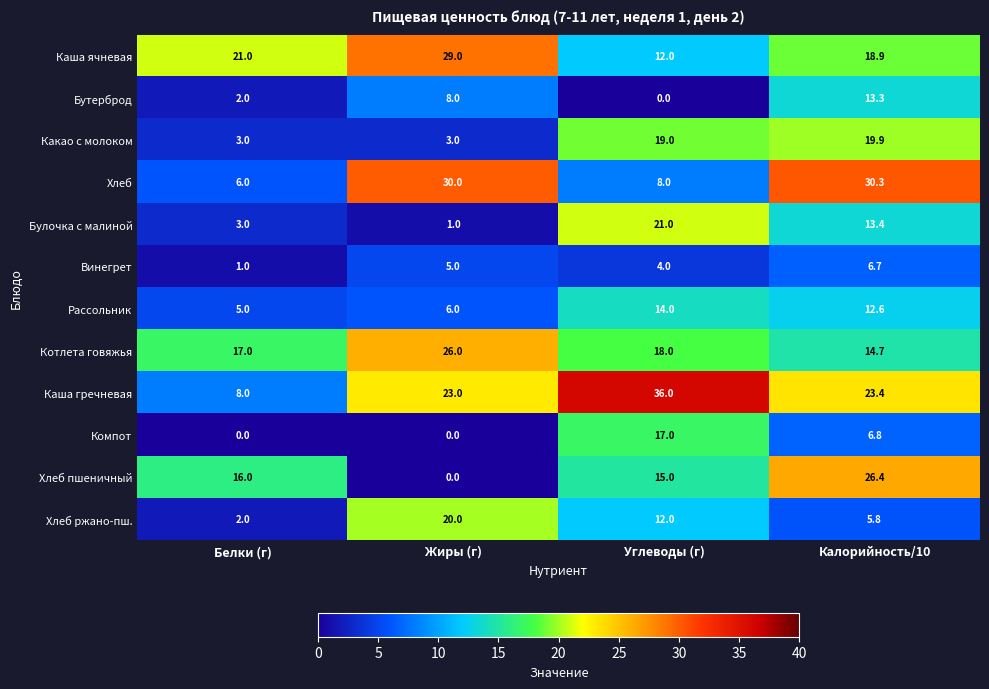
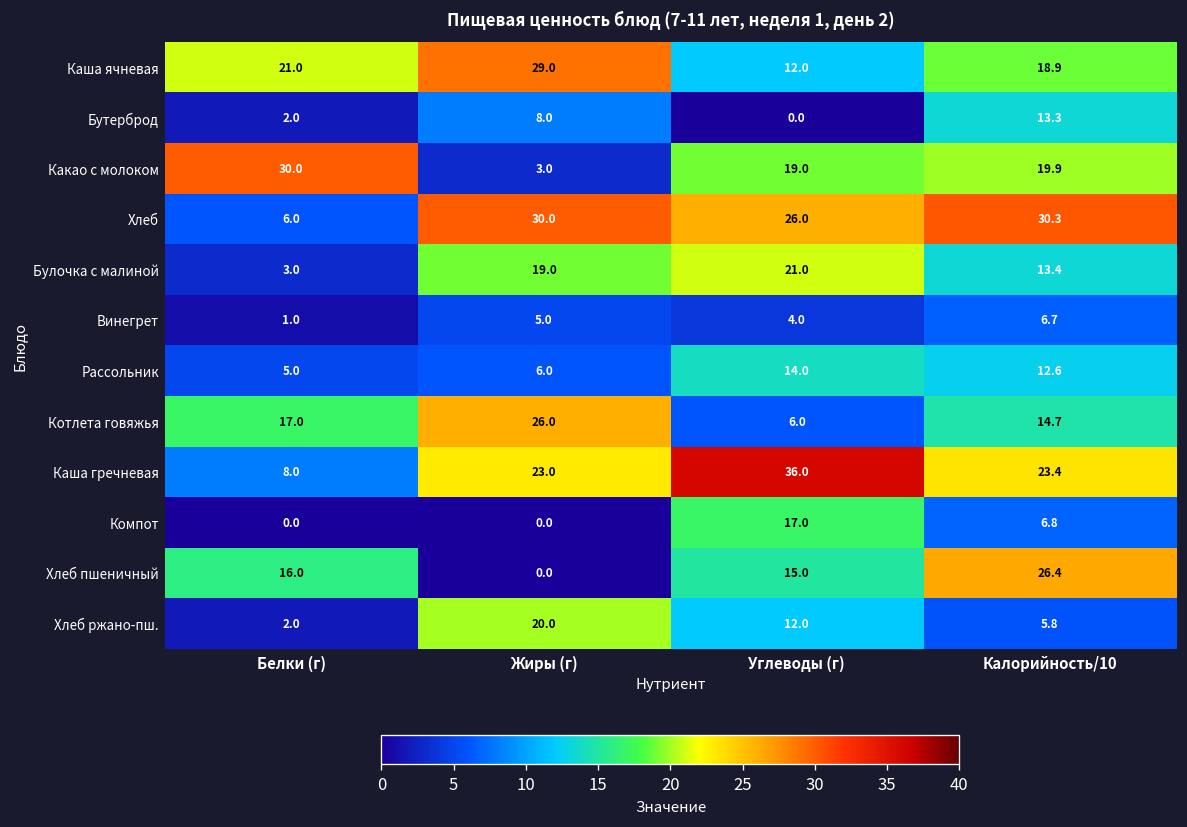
  {
    "Каша ячневая": {
      "Белки (г)": 21.0,
      "Жиры (г)": 29.0,
      "Углеводы (г)": 12.0,
      "Калорийность/10": 18.9
    },
    "Бутерброд": {
      "Белки (г)": 2.0,
      "Жиры (г)": 8.0,
      "Углеводы (г)": 0.0,
      "Калорийность/10": 13.3
    },
    "Какао с молоком": {
-     "Белки (г)": 3.0,
+     "Белки (г)": 30.0,
      "Жиры (г)": 3.0,
      "Углеводы (г)": 19.0,
      "Калорийность/10": 19.9
    },
    "Хлеб": {
      "Белки (г)": 6.0,
      "Жиры (г)": 30.0,
-     "Углеводы (г)": 8.0,
+     "Углеводы (г)": 26.0,
      "Калорийность/10": 30.3
    },
    "Булочка с малиной": {
      "Белки (г)": 3.0,
-     "Жиры (г)": 1.0,
+     "Жиры (г)": 19.0,
      "Углеводы (г)": 21.0,
      "Калорийность/10": 13.4
    },
    "Винегрет": {
      "Белки (г)": 1.0,
      "Жиры (г)": 5.0,
      "Углеводы (г)": 4.0,
      "Калорийность/10": 6.7
    },
    "Рассольник": {
      "Белки (г)": 5.0,
      "Жиры (г)": 6.0,
      "Углеводы (г)": 14.0,
      "Калорийность/10": 12.6
    },
    "Котлета говяжья": {
      "Белки (г)": 17.0,
      "Жиры (г)": 26.0,
-     "Углеводы (г)": 18.0,
+     "Углеводы (г)": 6.0,
      "Калорийность/10": 14.7
    },
    "Каша гречневая": {
      "Белки (г)": 8.0,
      "Жиры (г)": 23.0,
      "Углеводы (г)": 36.0,
      "Калорийность/10": 23.4
    },
    "Компот": {
      "Белки (г)": 0.0,
      "Жиры (г)": 0.0,
      "Углеводы (г)": 17.0,
      "Калорийность/10": 6.8
    },
    "Хлеб пшеничный": {
      "Белки (г)": 16.0,
      "Жиры (г)": 0.0,
      "Углеводы (г)": 15.0,
      "Калорийность/10": 26.4
    },
    "Хлеб ржано-пш.": {
      "Белки (г)": 2.0,
      "Жиры (г)": 20.0,
      "Углеводы (г)": 12.0,
      "Калорийность/10": 5.8
    }
  }
